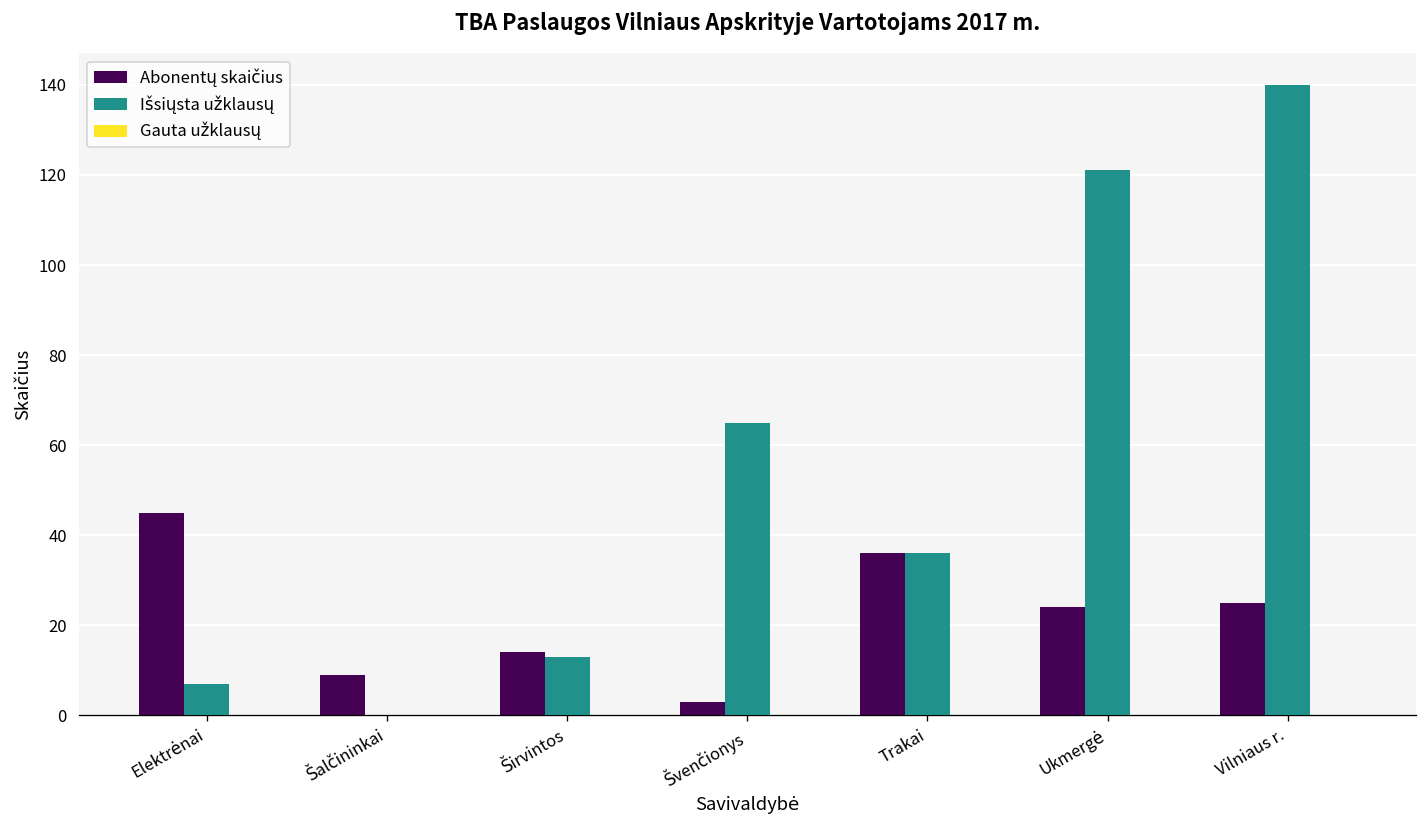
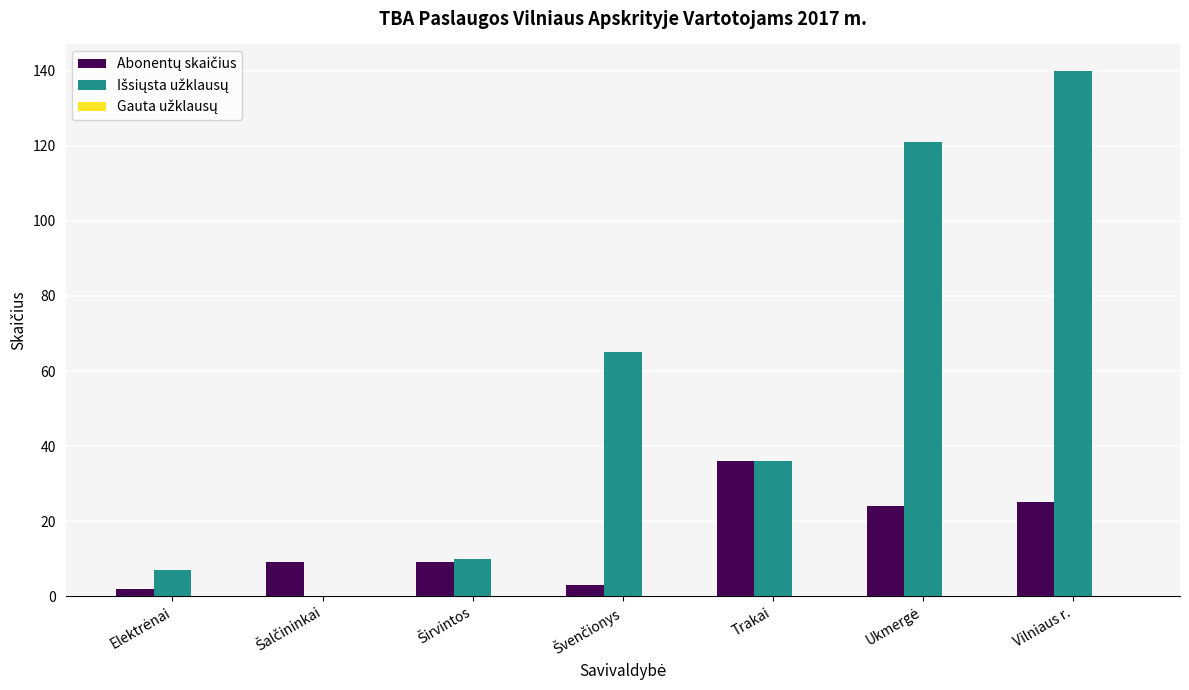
  {
    "Abonentų skaičius": {
-     "Elektrėnai": 45,
+     "Elektrėnai": 2,
      "Šalčininkai": 9,
-     "Širvintos": 14,
+     "Širvintos": 9,
      "Švenčionys": 3,
      "Trakai": 36,
      "Ukmergė": 24,
      "Vilniaus r.": 25
    },
    "Išsiųsta užklausų": {
      "Elektrėnai": 7,
      "Šalčininkai": 0,
-     "Širvintos": 13,
+     "Širvintos": 10,
      "Švenčionys": 65,
      "Trakai": 36,
      "Ukmergė": 121,
      "Vilniaus r.": 140
    },
    "Gauta užklausų": {
      "Elektrėnai": 0,
      "Šalčininkai": 0,
      "Širvintos": 0,
      "Švenčionys": 0,
      "Trakai": 0,
      "Ukmergė": 0,
      "Vilniaus r.": 0
    }
  }
